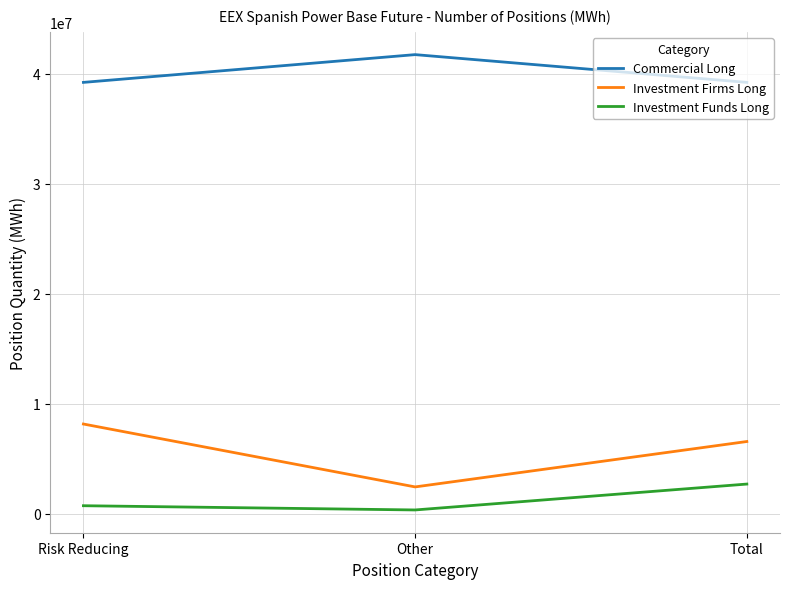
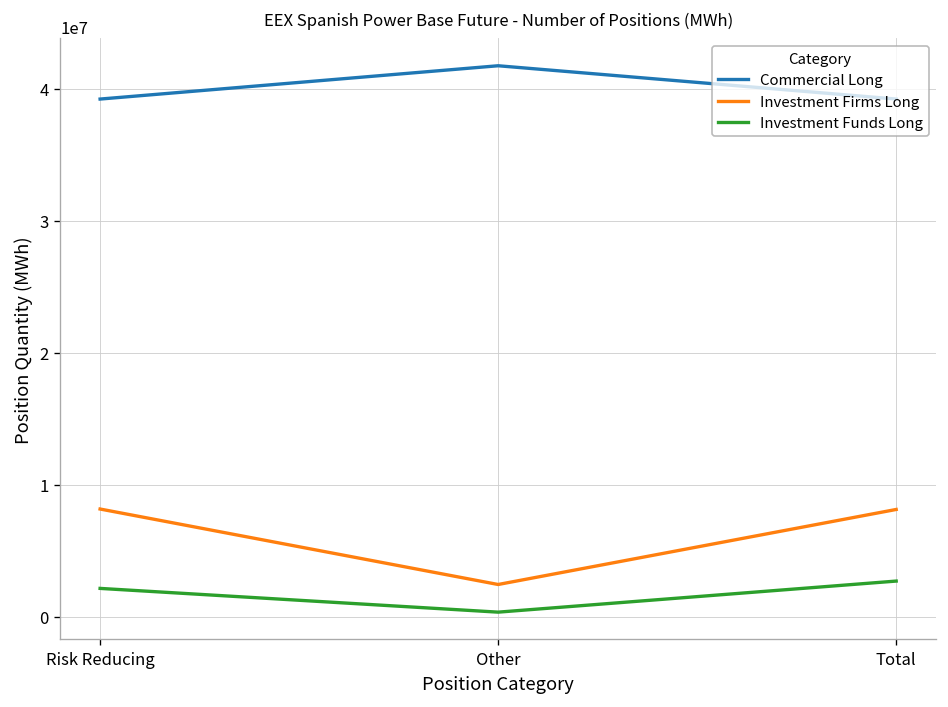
  {
    "Commercial Long": {
      "Risk Reducing": 39200000,
      "Other": 41800000
    },
    "Investment Firms Long": {
      "Risk Reducing": 8200000,
      "Other": 2400000,
-     "Total": 6600000
+     "Total": 8100000
    },
    "Investment Funds Long": {
-     "Risk Reducing": 700000,
+     "Risk Reducing": 2100000,
      "Other": 300000,
      "Total": 2700000
    }
  }
